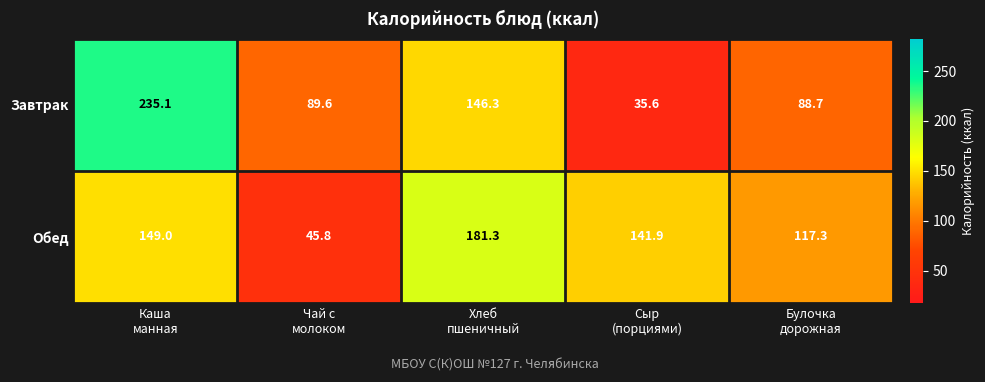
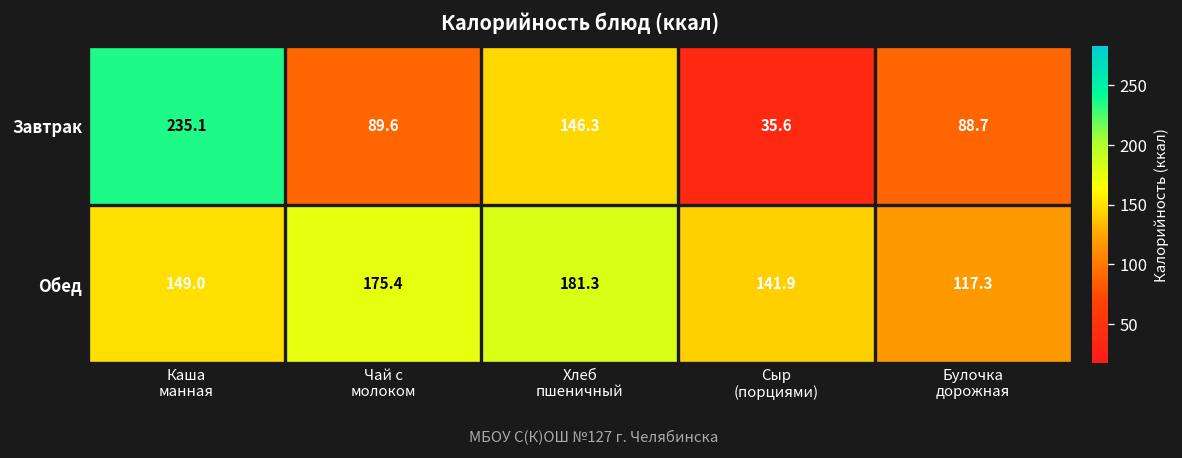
  {
    "Завтрак": {
      "Каша манная": 235.1,
      "Чай с молоком": 89.6,
      "Хлеб пшеничный": 146.3,
      "Сыр (порциями)": 35.6,
      "Булочка дорожная": 88.7
    },
    "Обед": {
      "Каша манная": 149.0,
-     "Чай с молоком": 45.8,
+     "Чай с молоком": 175.4,
      "Хлеб пшеничный": 181.3,
      "Сыр (порциями)": 141.9,
      "Булочка дорожная": 117.3
    }
  }
